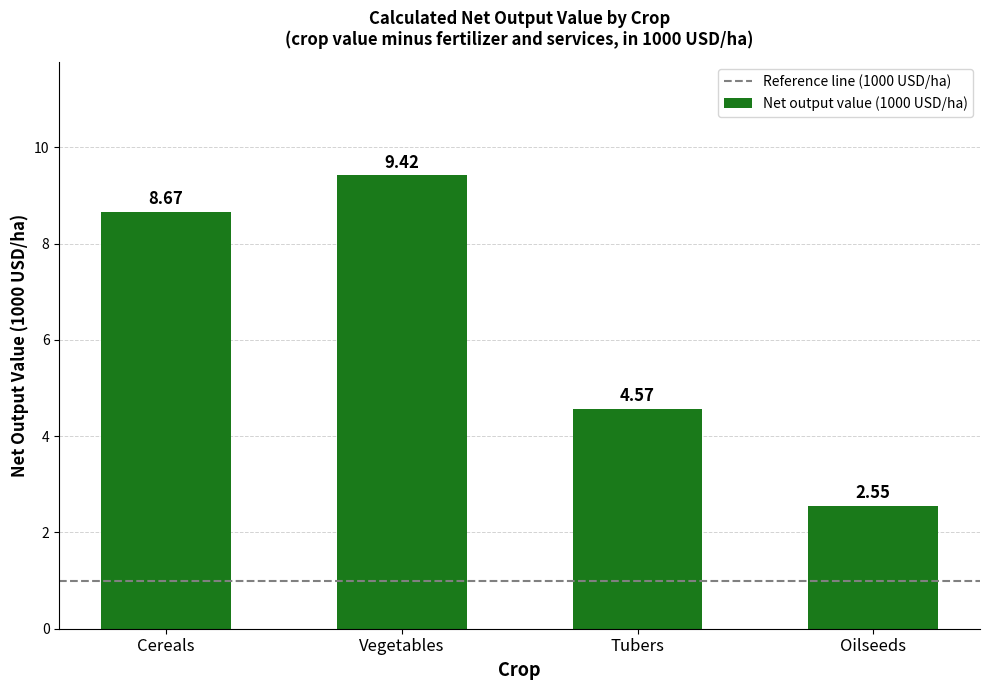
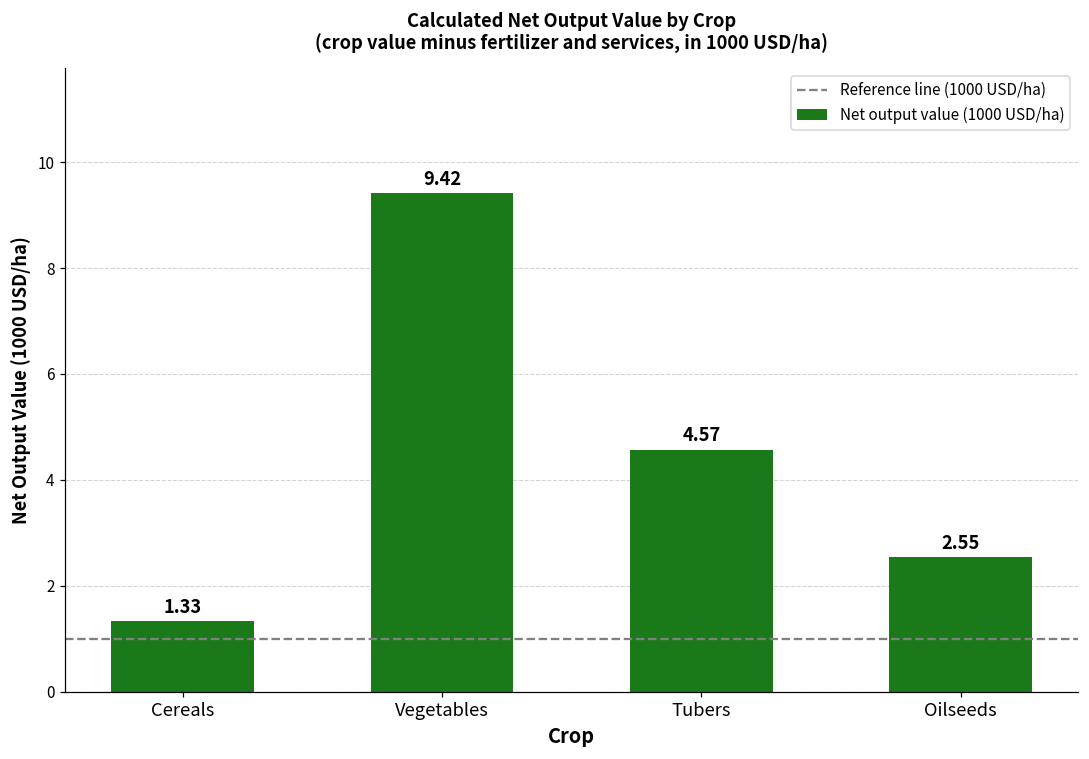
  {
-   "Cereals": 8.67,
+   "Cereals": 1.33,
    "Vegetables": 9.42,
    "Tubers": 4.57,
    "Oilseeds": 2.55
  }
